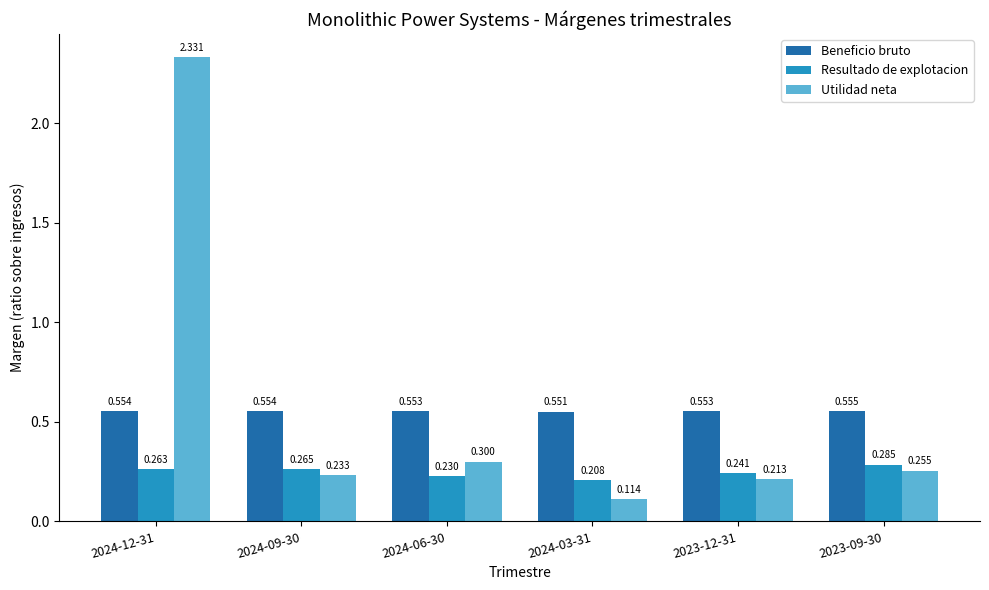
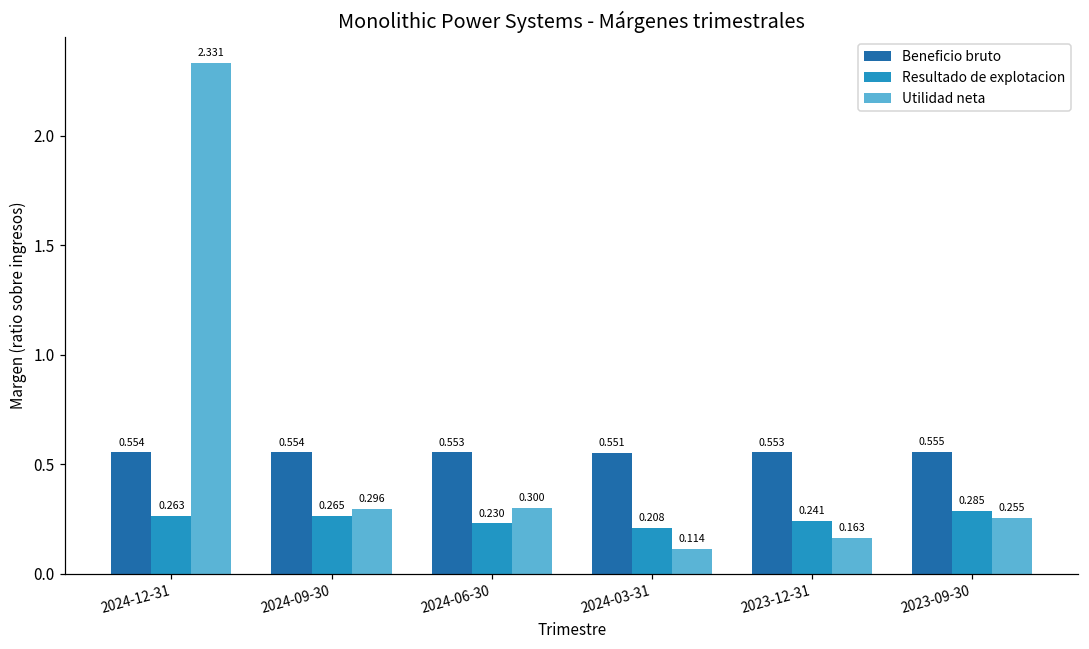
  {
    "Utilidad neta": {
      "2024-12-31": 2.331,
-     "2024-09-30": 0.233,
+     "2024-09-30": 0.296,
      "2024-06-30": 0.300,
      "2024-03-31": 0.114,
-     "2023-12-31": 0.213,
+     "2023-12-31": 0.163,
      "2023-09-30": 0.255
    }
  }
